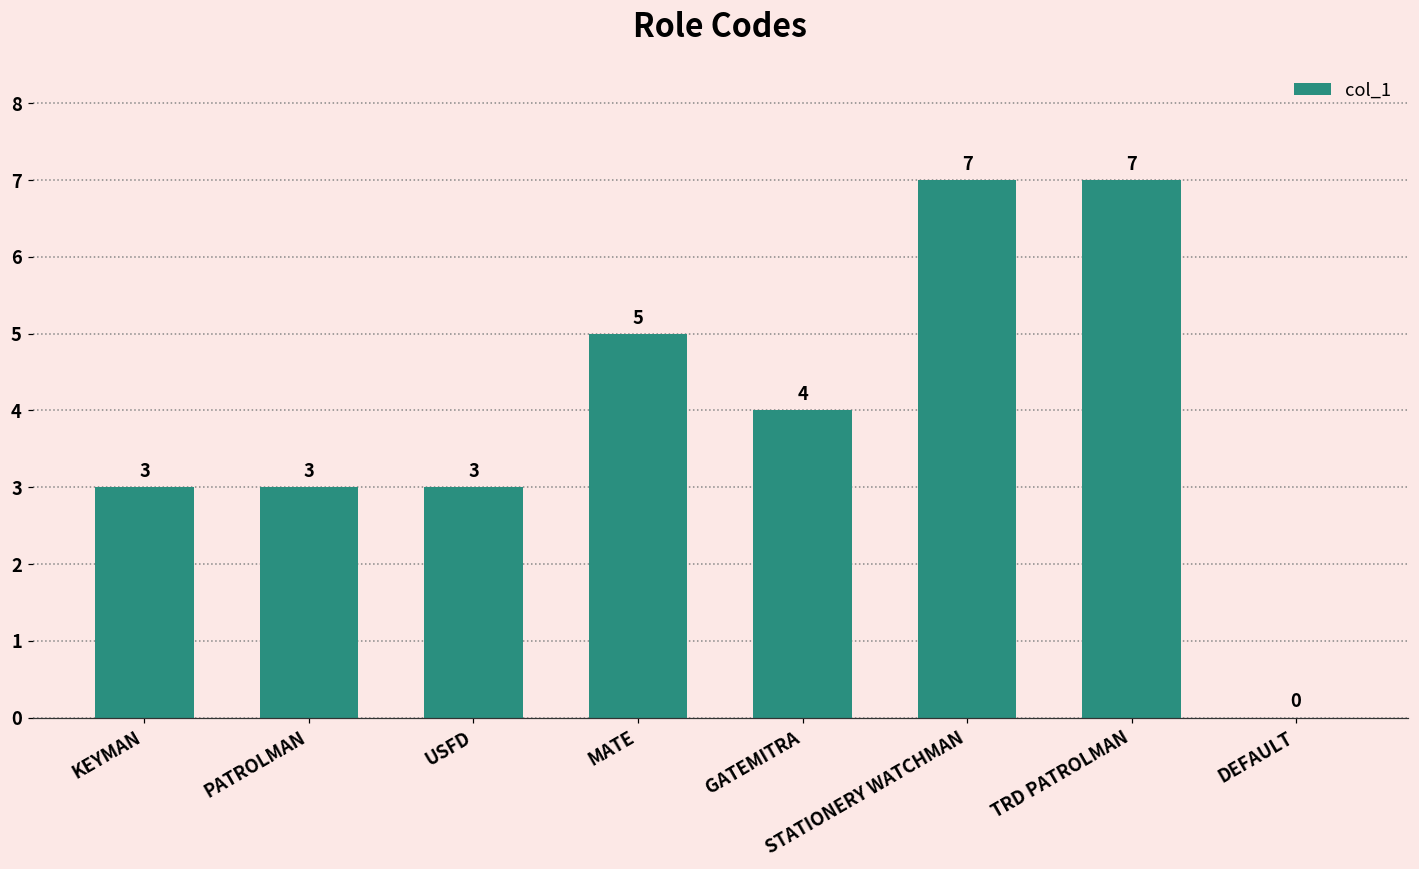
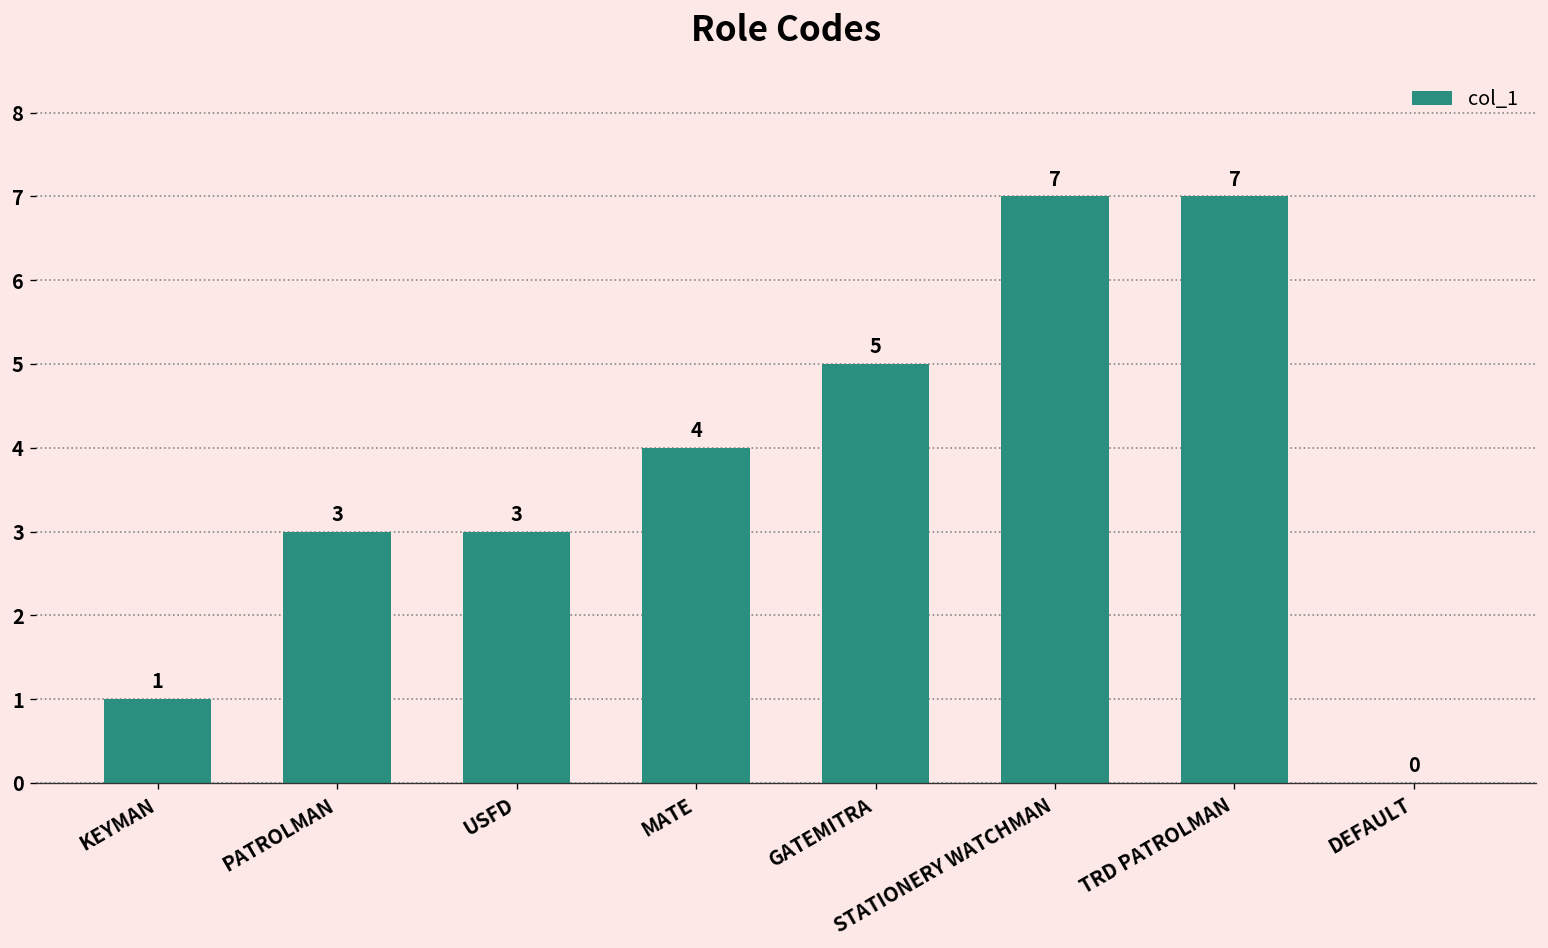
  {
-   "KEYMAN": 3,
+   "KEYMAN": 1,
    "PATROLMAN": 3,
    "USFD": 3,
-   "MATE": 5,
-   "GATEMITRA": 4,
+   "MATE": 4,
+   "GATEMITRA": 5,
    "STATIONERY WATCHMAN": 7,
    "TRD PATROLMAN": 7,
    "DEFAULT": 0
  }
